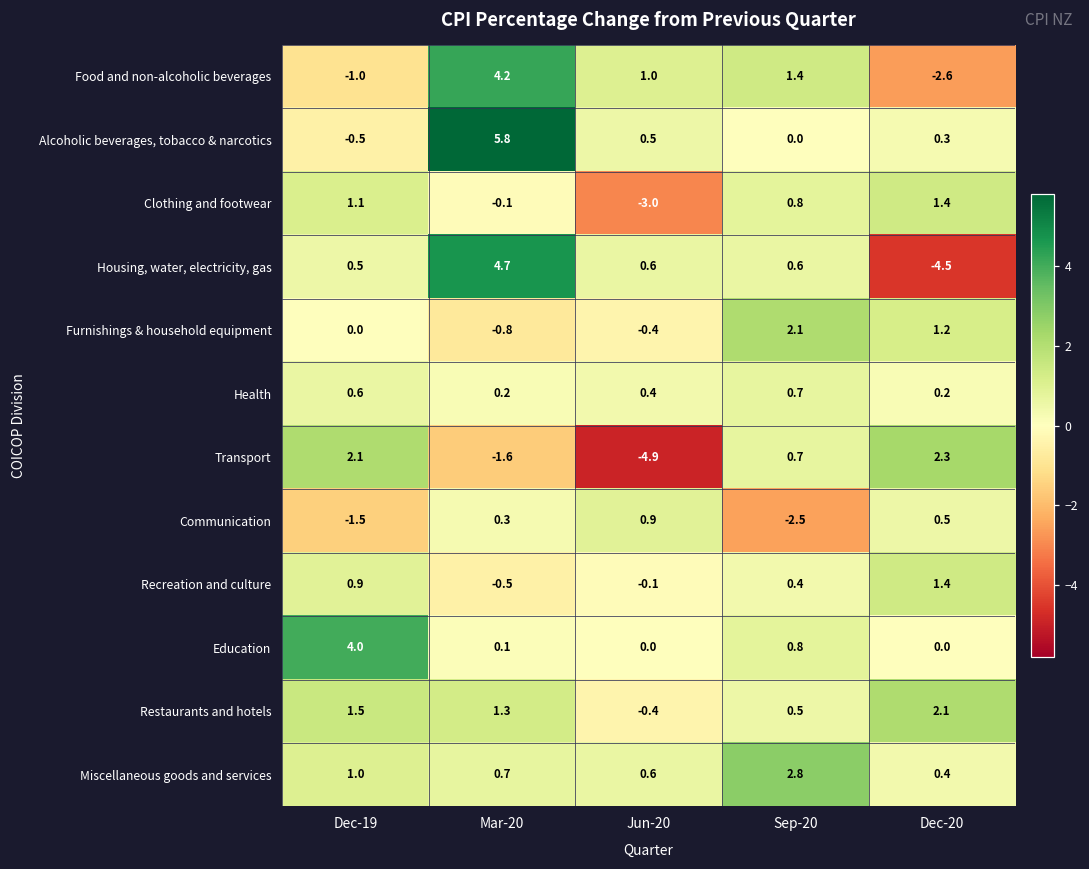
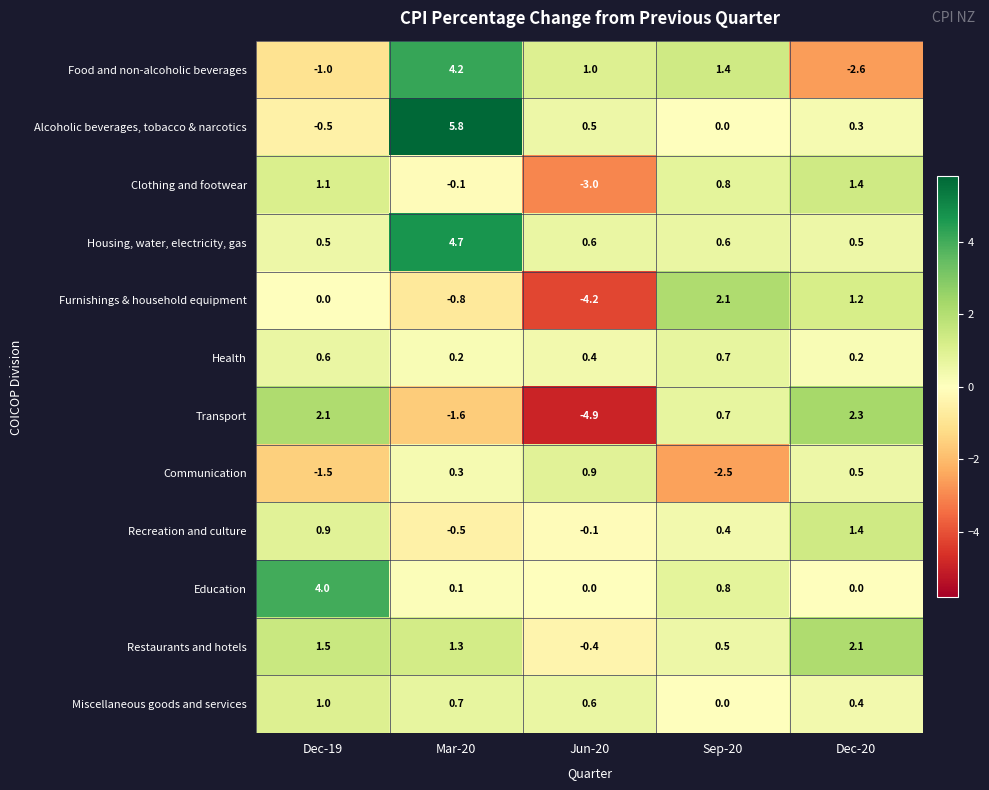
  {
    "Food and non-alcoholic beverages": {
      "Dec-19": -1.0,
      "Mar-20": 4.2,
      "Jun-20": 1.0,
      "Sep-20": 1.4,
      "Dec-20": -2.6
    },
    "Alcoholic beverages, tobacco & narcotics": {
      "Dec-19": -0.5,
      "Mar-20": 5.8,
      "Jun-20": 0.5,
      "Sep-20": 0.0,
      "Dec-20": 0.3
    },
    "Clothing and footwear": {
      "Dec-19": 1.1,
      "Mar-20": -0.1,
      "Jun-20": -3.0,
      "Sep-20": 0.8,
      "Dec-20": 1.4
    },
    "Housing, water, electricity, gas": {
      "Dec-19": 0.5,
      "Mar-20": 4.7,
      "Jun-20": 0.6,
      "Sep-20": 0.6,
-     "Dec-20": -4.5
+     "Dec-20": 0.5
    },
    "Furnishings & household equipment": {
      "Dec-19": 0.0,
      "Mar-20": -0.8,
-     "Jun-20": -0.4,
+     "Jun-20": -4.2,
      "Sep-20": 2.1,
      "Dec-20": 1.2
    },
    "Health": {
      "Dec-19": 0.6,
      "Mar-20": 0.2,
      "Jun-20": 0.4,
      "Sep-20": 0.7,
      "Dec-20": 0.2
    },
    "Transport": {
      "Dec-19": 2.1,
      "Mar-20": -1.6,
      "Jun-20": -4.9,
      "Sep-20": 0.7,
      "Dec-20": 2.3
    },
    "Communication": {
      "Dec-19": -1.5,
      "Mar-20": 0.3,
      "Jun-20": 0.9,
      "Sep-20": -2.5,
      "Dec-20": 0.5
    },
    "Recreation and culture": {
      "Dec-19": 0.9,
      "Mar-20": -0.5,
      "Jun-20": -0.1,
      "Sep-20": 0.4,
      "Dec-20": 1.4
    },
    "Education": {
      "Dec-19": 4.0,
      "Mar-20": 0.1,
      "Jun-20": 0.0,
      "Sep-20": 0.8,
      "Dec-20": 0.0
    },
    "Restaurants and hotels": {
      "Dec-19": 1.5,
      "Mar-20": 1.3,
      "Jun-20": -0.4,
      "Sep-20": 0.5,
      "Dec-20": 2.1
    },
    "Miscellaneous goods and services": {
      "Dec-19": 1.0,
      "Mar-20": 0.7,
      "Jun-20": 0.6,
-     "Sep-20": 2.8,
+     "Sep-20": 0.0,
      "Dec-20": 0.4
    }
  }
